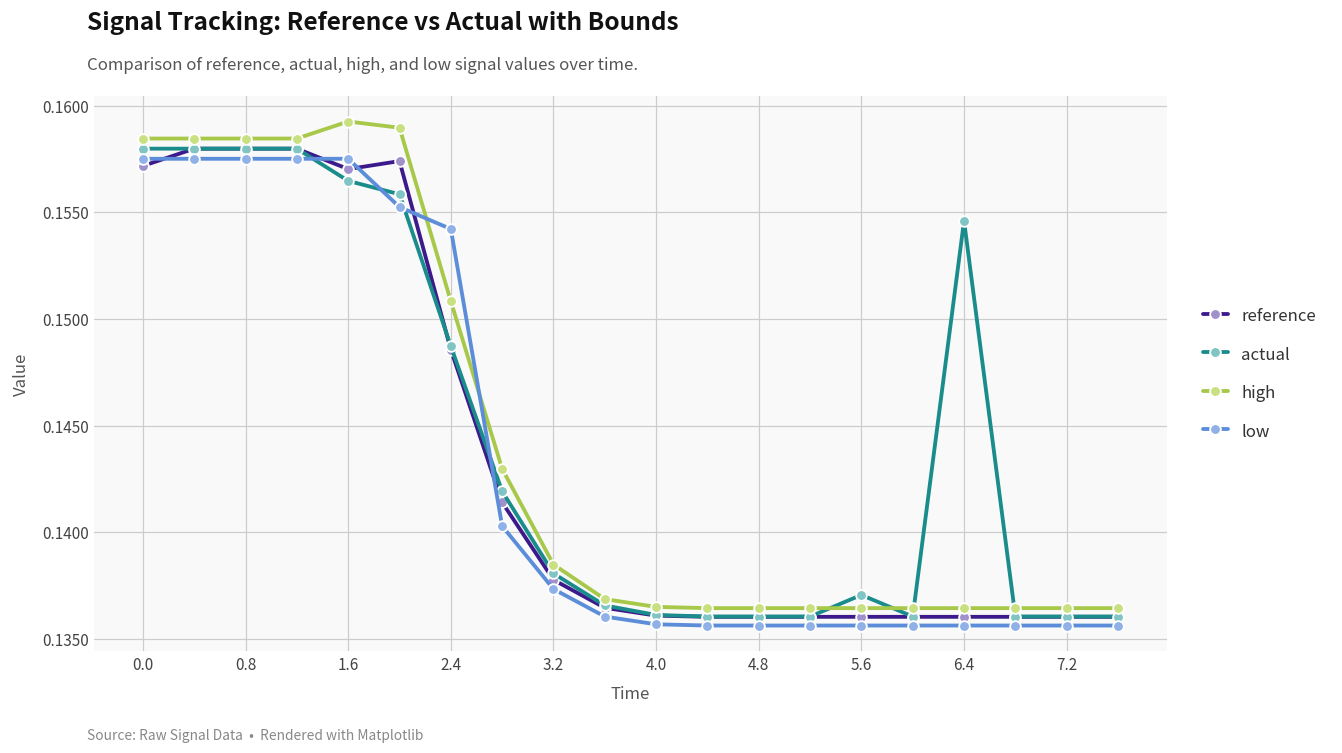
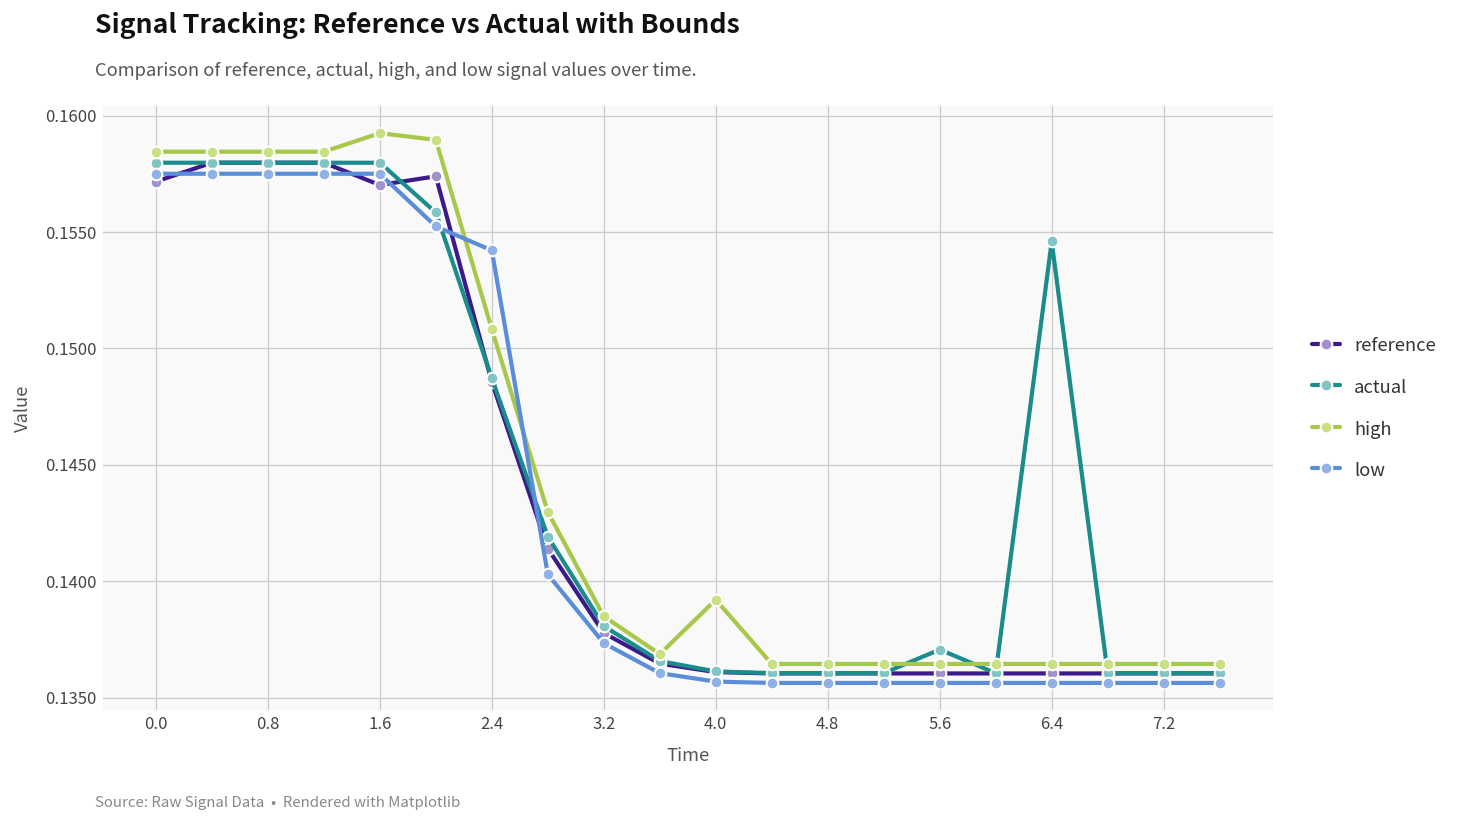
  {
    "reference": {
      "0.0": 0.1572,
      "1.6": 0.1570,
      "2.4": 0.1486,
      "3.2": 0.1378,
      "5.6": 0.1360,
      "6.4": 0.1360
    },
    "actual": {
      "0.0": 0.1580,
-     "1.6": 0.1565,
+     "1.6": 0.1580,
      "2.4": 0.1487,
      "3.2": 0.1381,
      "5.6": 0.1371,
      "6.4": 0.1546
    },
    "high": {
      "0.0": 0.1585,
      "0.8": 0.1585,
      "1.6": 0.1593,
      "2.4": 0.1508,
      "3.2": 0.1385,
-     "4.0": 0.1365,
+     "4.0": 0.1392,
      "4.8": 0.1364,
      "5.6": 0.1364,
      "6.4": 0.1364,
      "7.2": 0.1364
    },
    "low": {
      "0.0": 0.1575,
      "0.8": 0.1575,
      "1.6": 0.1575,
      "2.4": 0.1542,
      "3.2": 0.1373,
      "4.0": 0.1357,
      "4.8": 0.1356,
      "5.6": 0.1356,
      "6.4": 0.1356,
      "7.2": 0.1356
    }
  }
